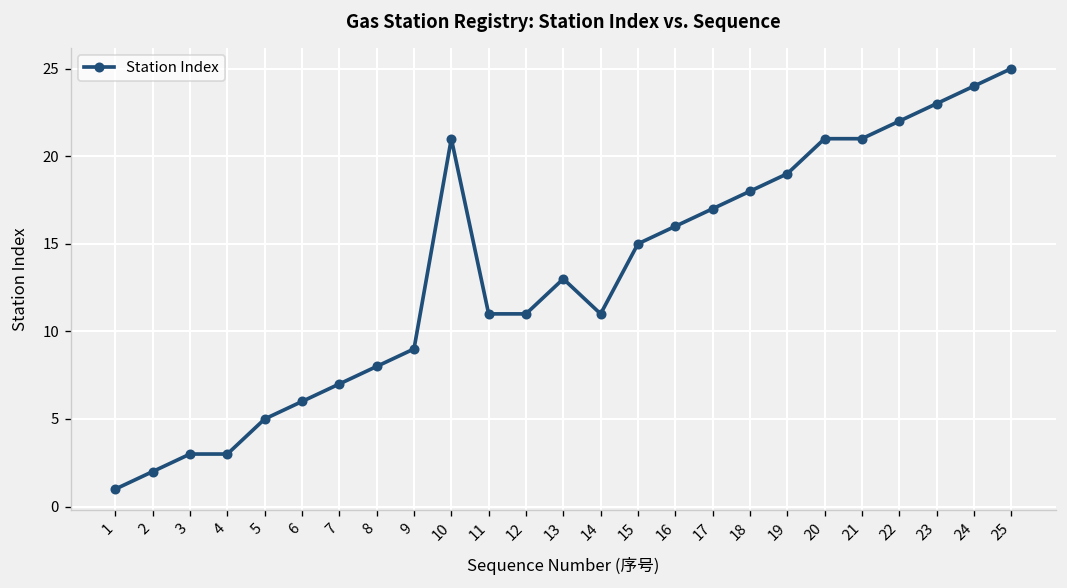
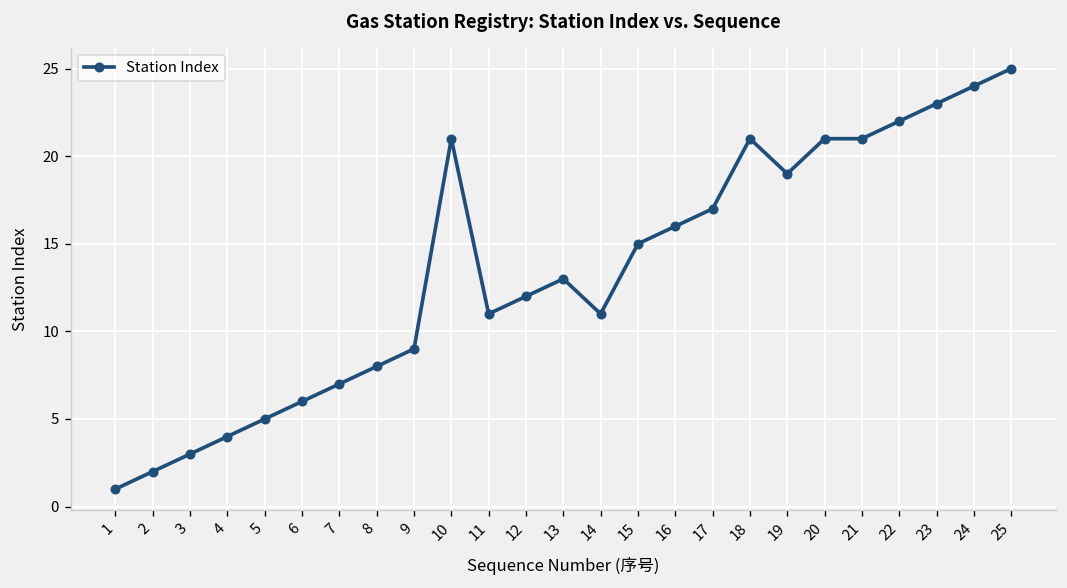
  {
    "1": 1,
    "2": 2,
    "3": 3,
-   "4": 3,
+   "4": 4,
    "5": 5,
    "6": 6,
    "7": 7,
    "8": 8,
    "9": 9,
    "10": 21,
    "11": 11,
-   "12": 11,
+   "12": 12,
    "13": 13,
    "14": 11,
    "15": 15,
    "16": 16,
    "17": 17,
-   "18": 18,
+   "18": 21,
    "19": 19,
    "20": 21,
    "21": 21,
    "22": 22,
    "23": 23,
    "24": 24,
    "25": 25
  }
